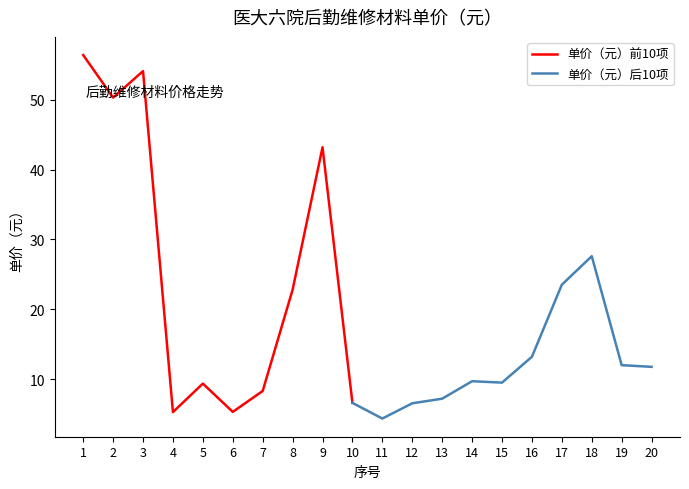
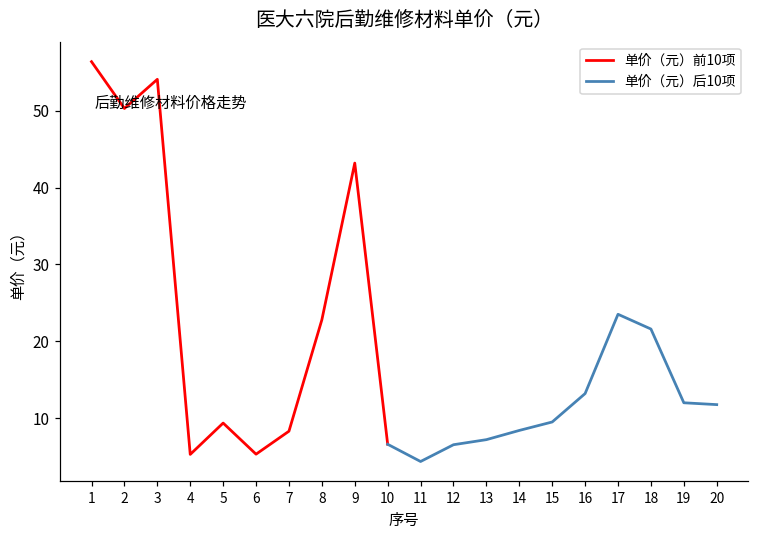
  {
    "单价（元）前10项": {
      "1": 56,
      "2": 50,
      "3": 54,
      "4": 5,
      "5": 9,
      "6": 5,
      "7": 8,
      "8": 23,
      "9": 43
    },
    "单价（元）后10项": {
      "11": 4,
      "12": 7,
      "13": 7,
-     "14": 10,
+     "14": 8,
      "15": 10,
      "16": 13,
      "17": 24,
-     "18": 28,
+     "18": 22,
      "19": 12,
      "20": 12
    }
  }
